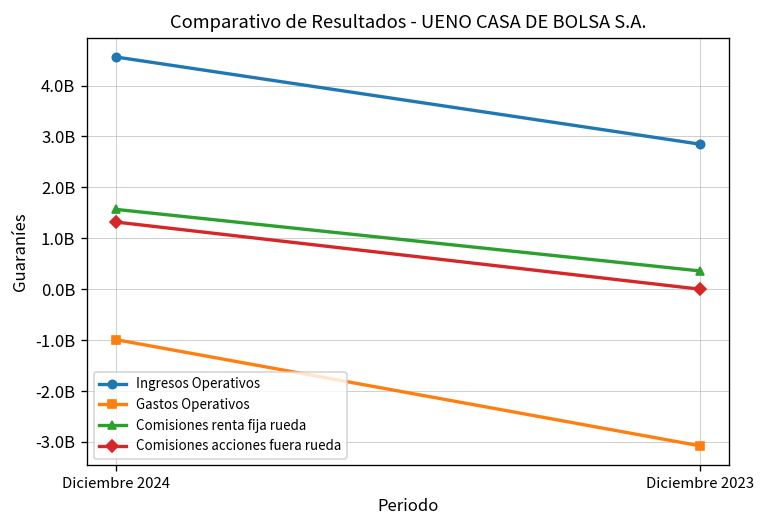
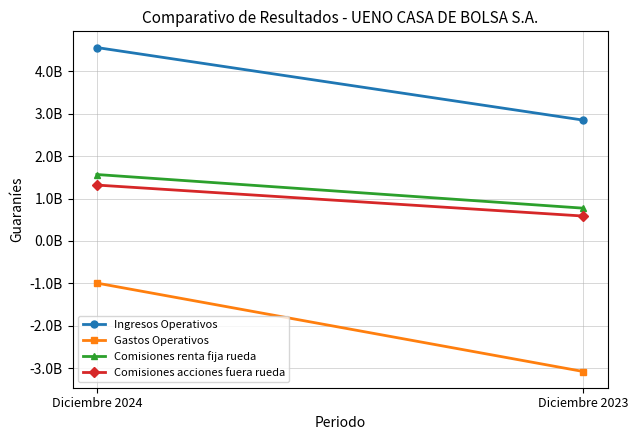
  {
    "Ingresos Operativos": {
      "Diciembre 2024": 4600000000,
      "Diciembre 2023": 2800000000
    },
    "Gastos Operativos": {
      "Diciembre 2024": -1000000000,
      "Diciembre 2023": -3100000000
    },
    "Comisiones renta fija rueda": {
      "Diciembre 2024": 1600000000,
-     "Diciembre 2023": 400000000
+     "Diciembre 2023": 800000000
    },
    "Comisiones acciones fuera rueda": {
      "Diciembre 2024": 1300000000,
-     "Diciembre 2023": 0
+     "Diciembre 2023": 600000000
    }
  }
